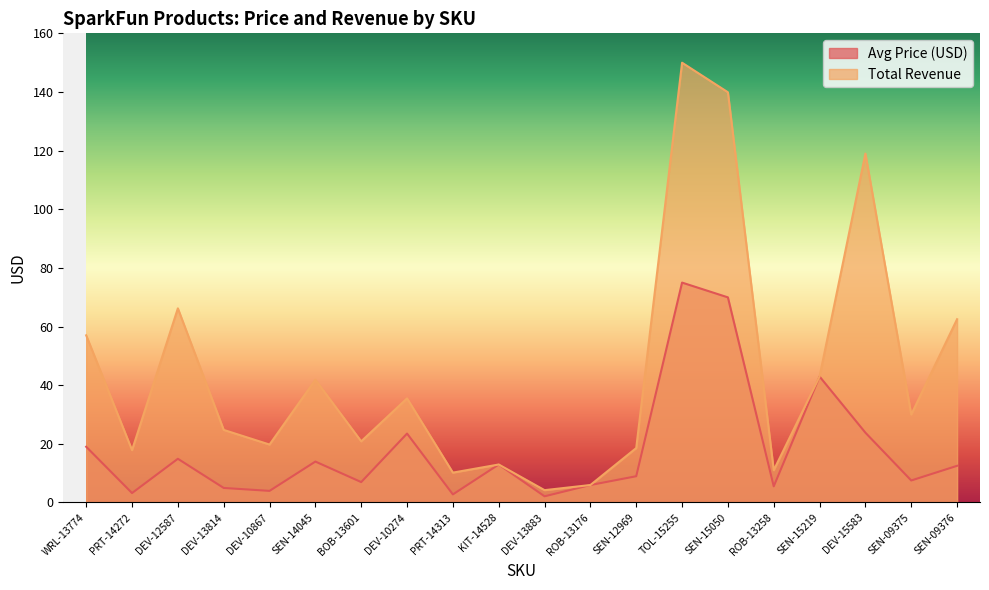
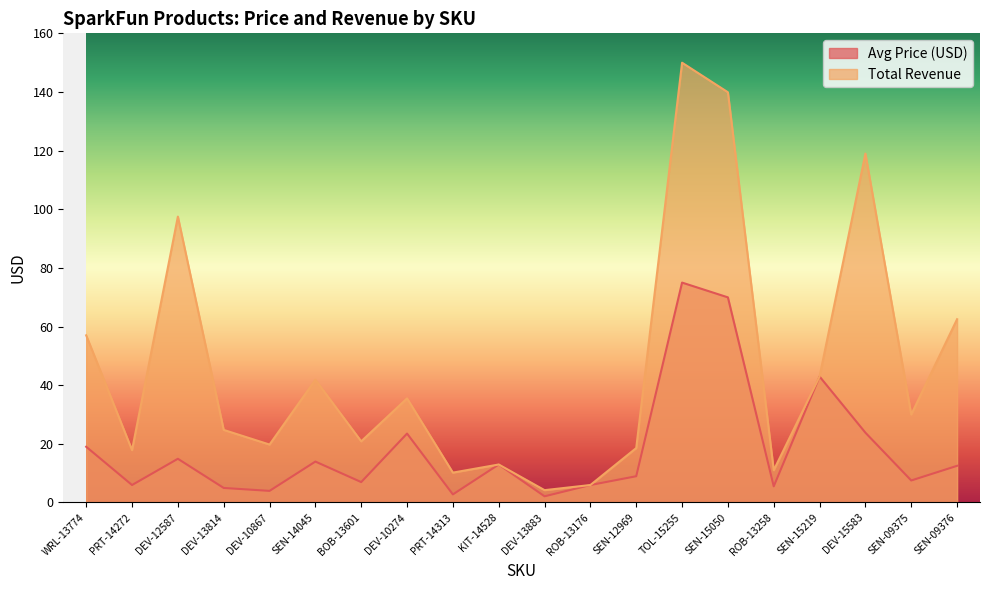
  {
    "Avg Price (USD)": {
      "WRL-13774": 19,
-     "PRT-14272": 3,
+     "PRT-14272": 6,
      "DEV-12587": 15,
      "DEV-13814": 5,
      "DEV-10867": 4,
      "SEN-14045": 14,
      "BOB-13601": 7,
      "DEV-10274": 24,
      "PRT-14313": 3,
      "DEV-13883": 2,
      "SEN-12969": 9,
      "TOL-15255": 75,
      "SEN-15050": 70,
      "ROB-13258": 6,
      "DEV-15583": 24,
      "SEN-09375": 8,
      "SEN-09376": 13
    },
    "Total Revenue": {
      "WRL-13774": 57,
      "PRT-14272": 18,
-     "DEV-12587": 66,
+     "DEV-12587": 98,
      "DEV-13814": 25,
      "DEV-10867": 20,
      "SEN-14045": 42,
      "BOB-13601": 21,
      "DEV-10274": 36,
      "PRT-14313": 10,
      "DEV-13883": 4,
      "SEN-12969": 19,
      "TOL-15255": 150,
      "SEN-15050": 140,
      "ROB-13258": 11,
      "DEV-15583": 119,
      "SEN-09375": 30,
      "SEN-09376": 63
    }
  }
